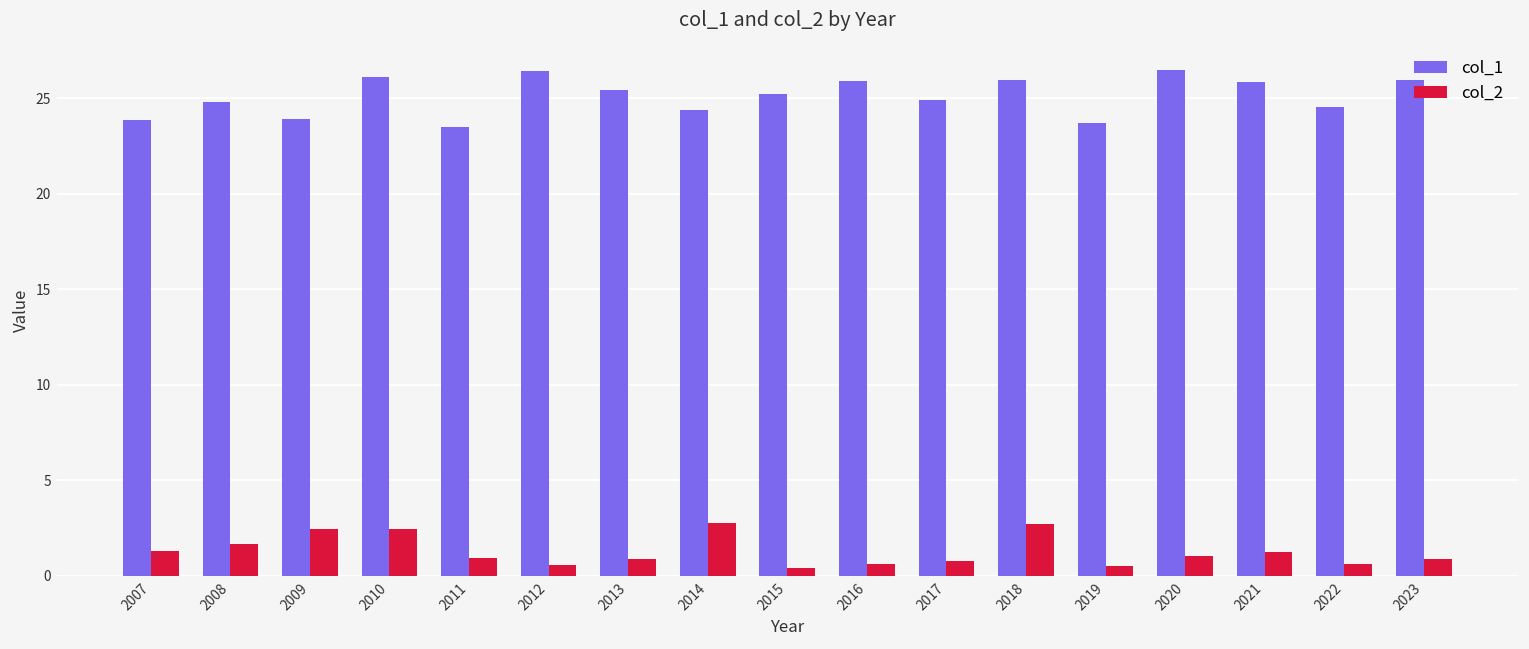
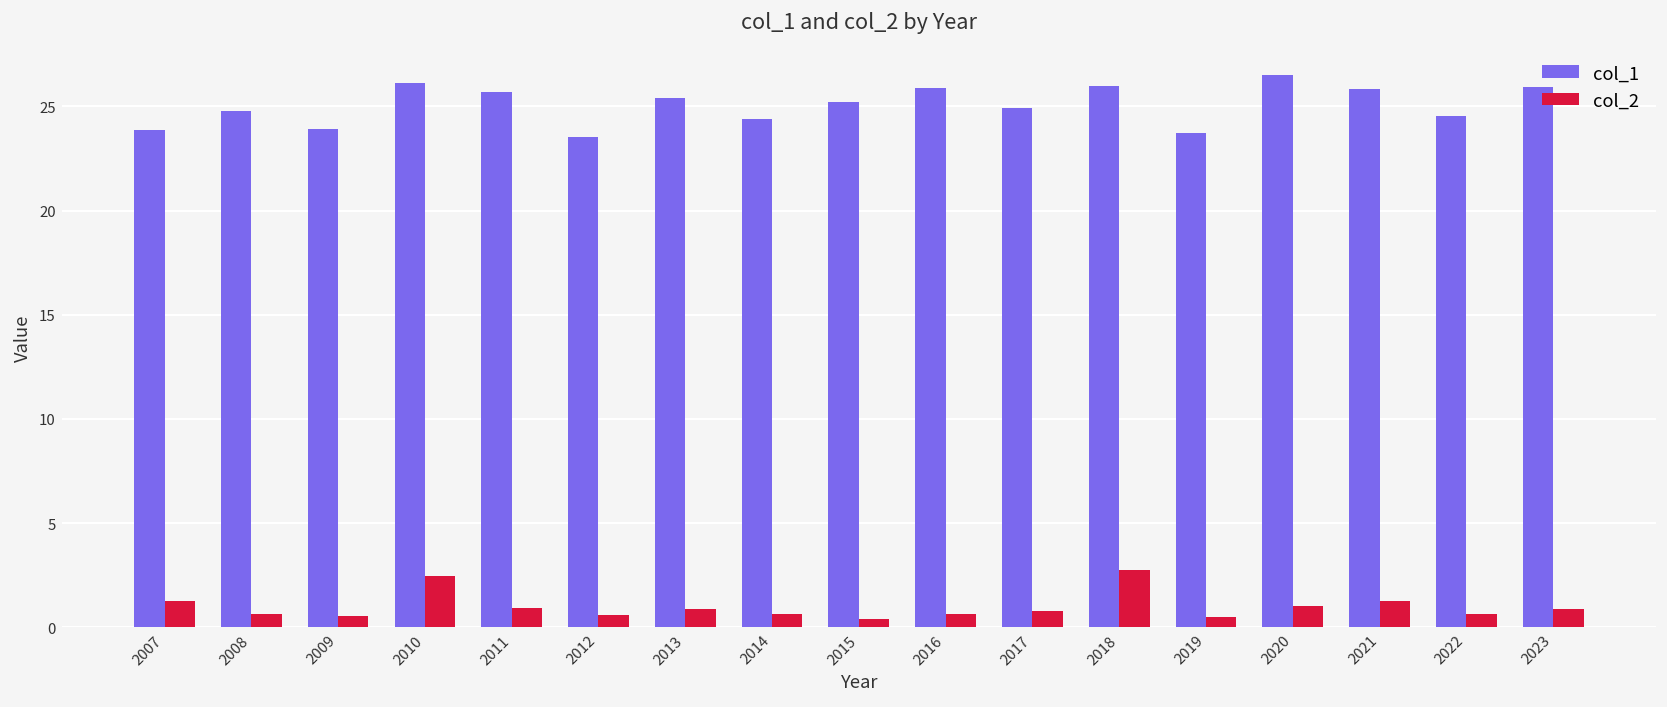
  {
    "col_1": {
      "2007": 23.9,
      "2008": 24.8,
      "2009": 23.9,
      "2010": 26.1,
-     "2011": 23.5,
-     "2012": 26.4,
+     "2011": 25.7,
+     "2012": 23.5,
      "2013": 25.4,
      "2014": 24.4,
      "2015": 25.2,
      "2016": 25.9,
      "2017": 24.9,
      "2018": 26.0,
      "2019": 23.7,
      "2020": 26.5,
      "2021": 25.8,
      "2022": 24.6,
      "2023": 25.9
    },
    "col_2": {
      "2007": 1.3,
-     "2008": 1.7,
-     "2009": 2.5,
+     "2008": 0.6,
+     "2009": 0.5,
      "2010": 2.5,
      "2011": 0.9,
      "2012": 0.6,
      "2013": 0.9,
-     "2014": 2.8,
+     "2014": 0.6,
      "2015": 0.4,
      "2016": 0.6,
      "2017": 0.8,
      "2018": 2.7,
      "2019": 0.5,
      "2020": 1.0,
      "2021": 1.3,
      "2022": 0.6,
      "2023": 0.9
    }
  }
